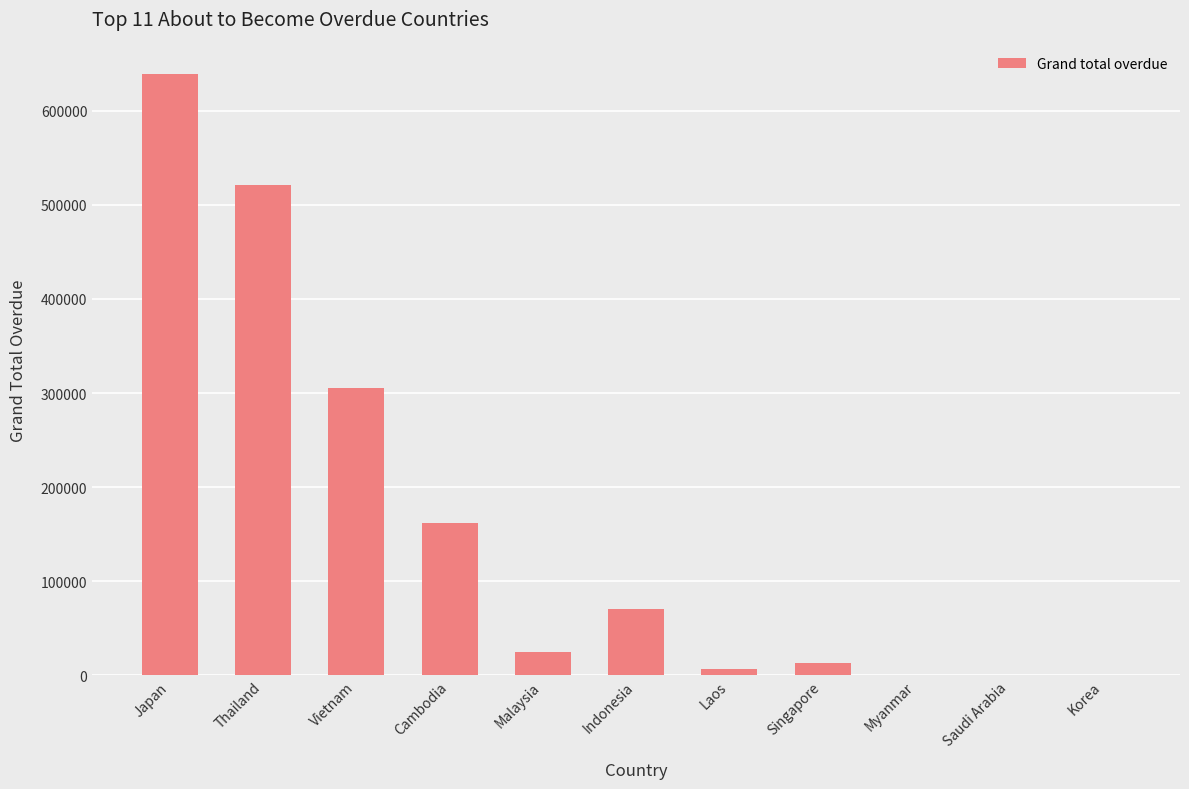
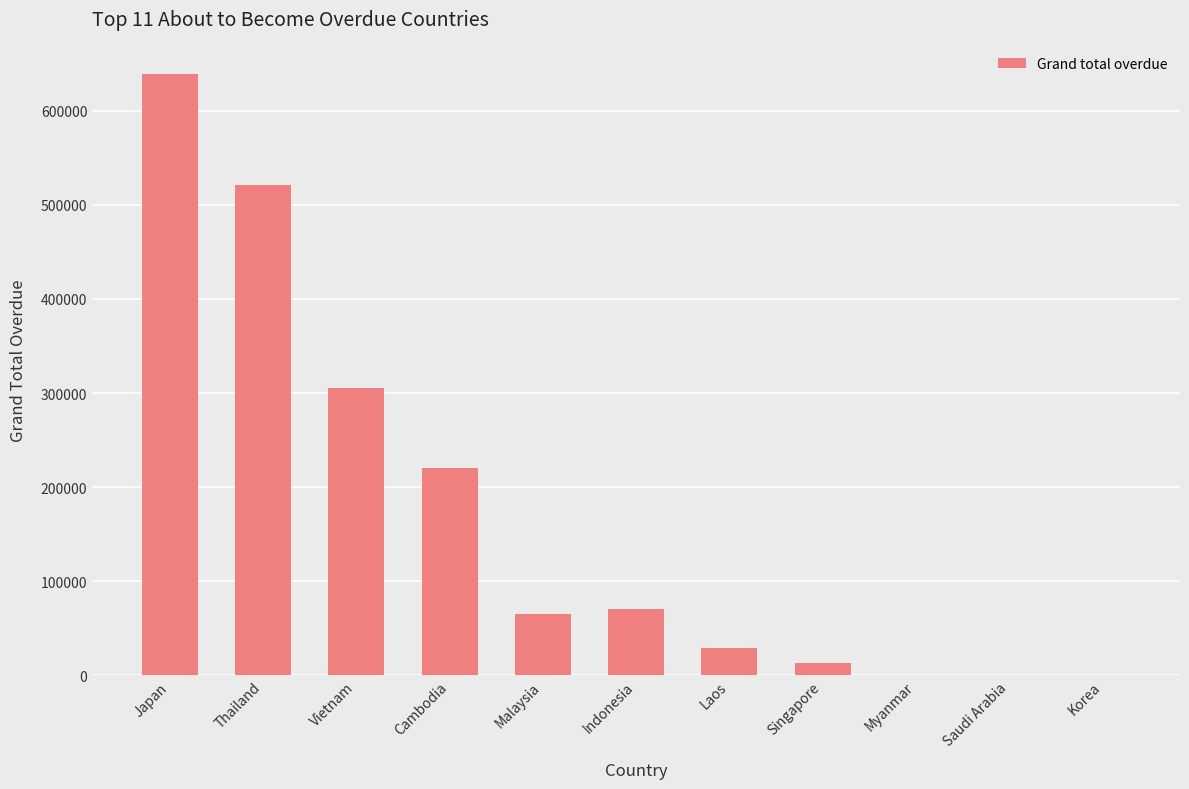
  {
    "Japan": 640000,
    "Thailand": 520000,
    "Vietnam": 310000,
-   "Cambodia": 160000,
-   "Malaysia": 20000,
+   "Cambodia": 220000,
+   "Malaysia": 70000,
    "Indonesia": 70000,
-   "Laos": 10000,
+   "Laos": 30000,
    "Singapore": 10000,
    "Myanmar": 0,
    "Saudi Arabia": 0,
    "Korea": 0
  }
